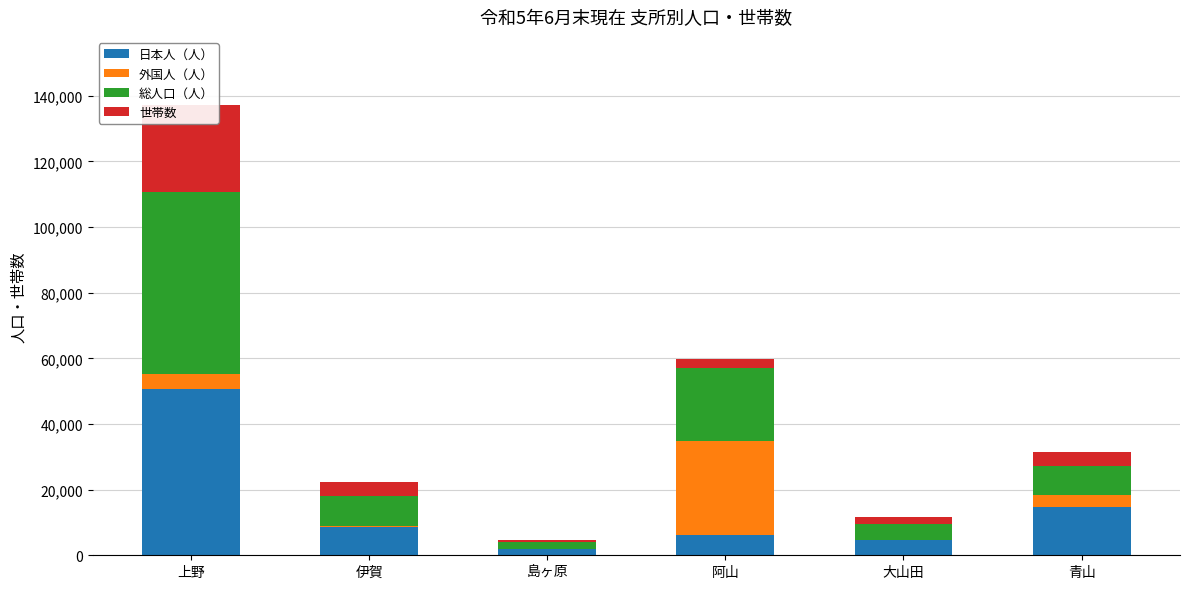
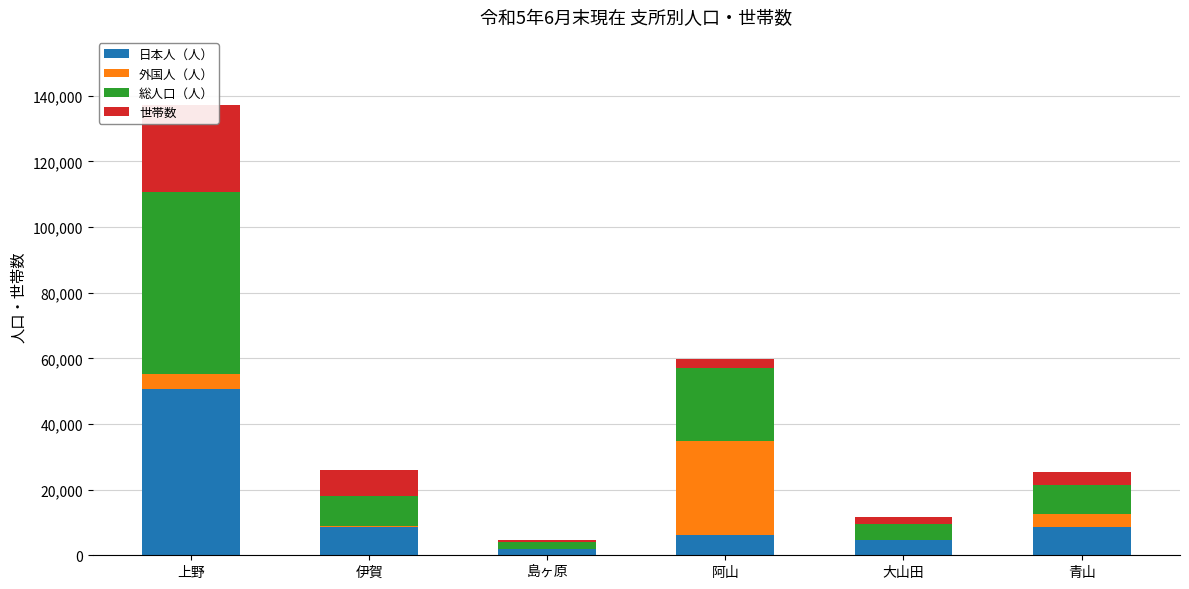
  {
    "日本人（人）": {
      "上野": "51,000",
      "伊賀": "9,000",
      "島ヶ原": "2,000",
      "阿山": "6,000",
      "大山田": "5,000",
-     "青山": "15,000"
+     "青山": "9,000"
    },
    "外国人（人）": {
      "上野": "4,000",
      "阿山": "29,000",
      "青山": "4,000"
    },
    "総人口（人）": {
      "上野": "55,000",
      "伊賀": "9,000",
      "島ヶ原": "2,000",
      "阿山": "22,000",
      "大山田": "5,000",
      "青山": "9,000"
    },
    "世帯数": {
-     "伊賀": "4,000",
+     "伊賀": "8,000",
      "島ヶ原": "1,000",
      "阿山": "3,000",
      "大山田": "2,000",
      "青山": "4,000"
    }
  }
